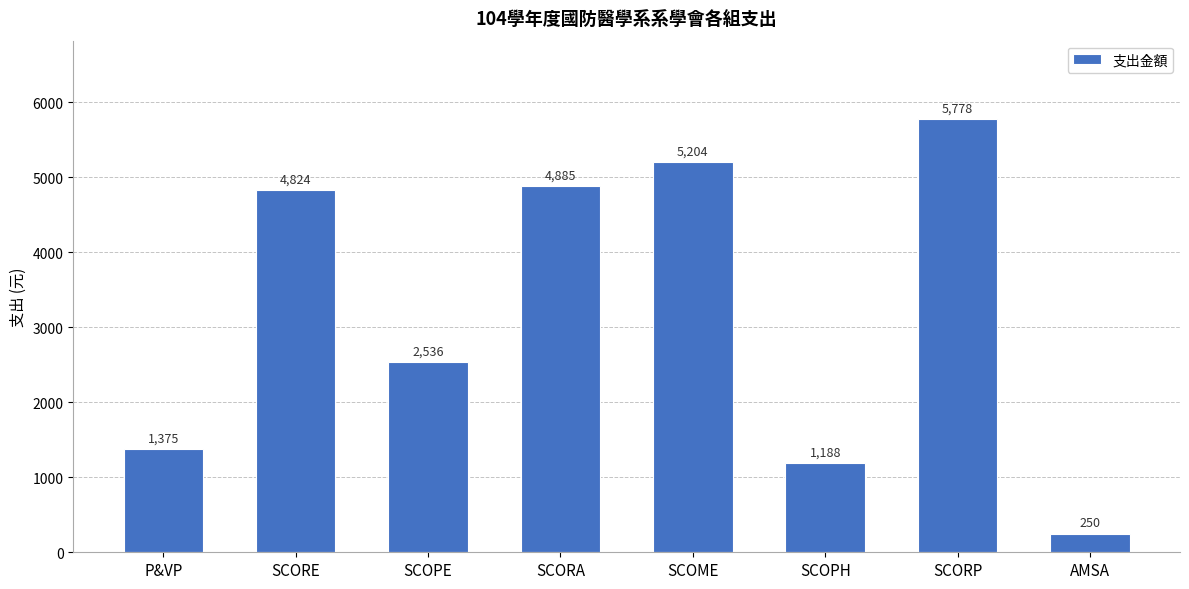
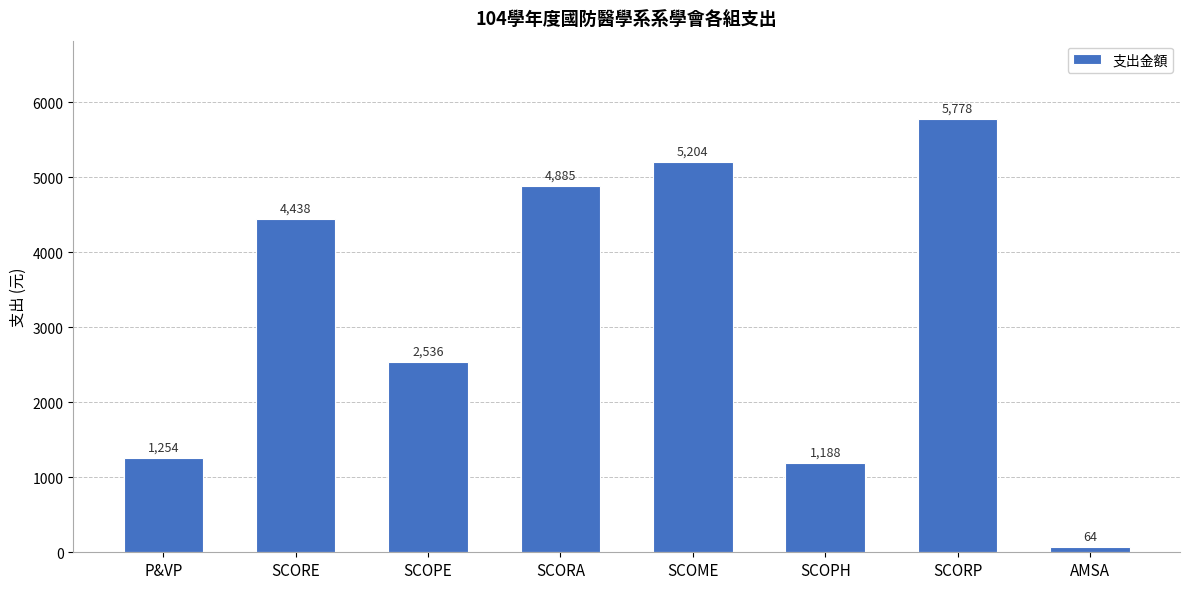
  {
-   "P&VP": "1,375",
-   "SCORE": "4,824",
+   "P&VP": "1,254",
+   "SCORE": "4,438",
    "SCOPE": "2,536",
    "SCORA": "4,885",
    "SCOME": "5,204",
    "SCOPH": "1,188",
    "SCORP": "5,778",
-   "AMSA": "250"
+   "AMSA": "64"
  }
